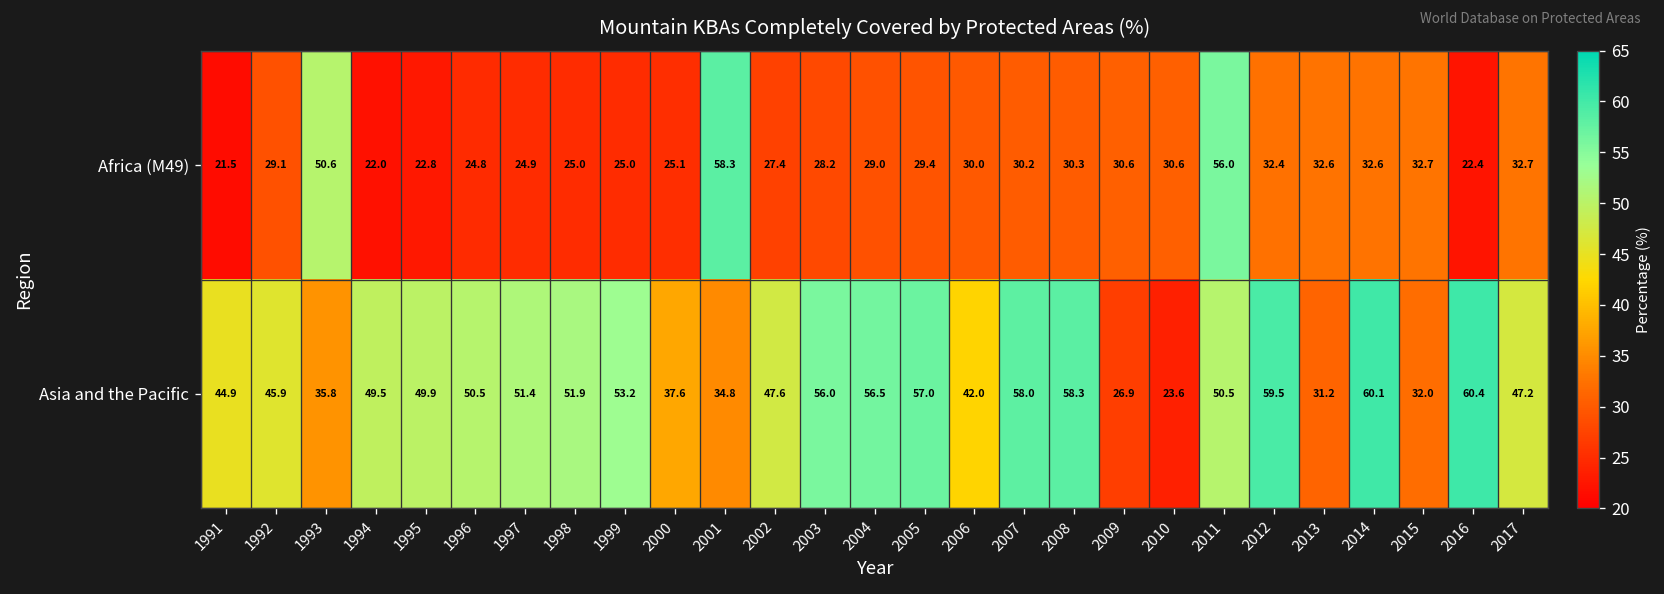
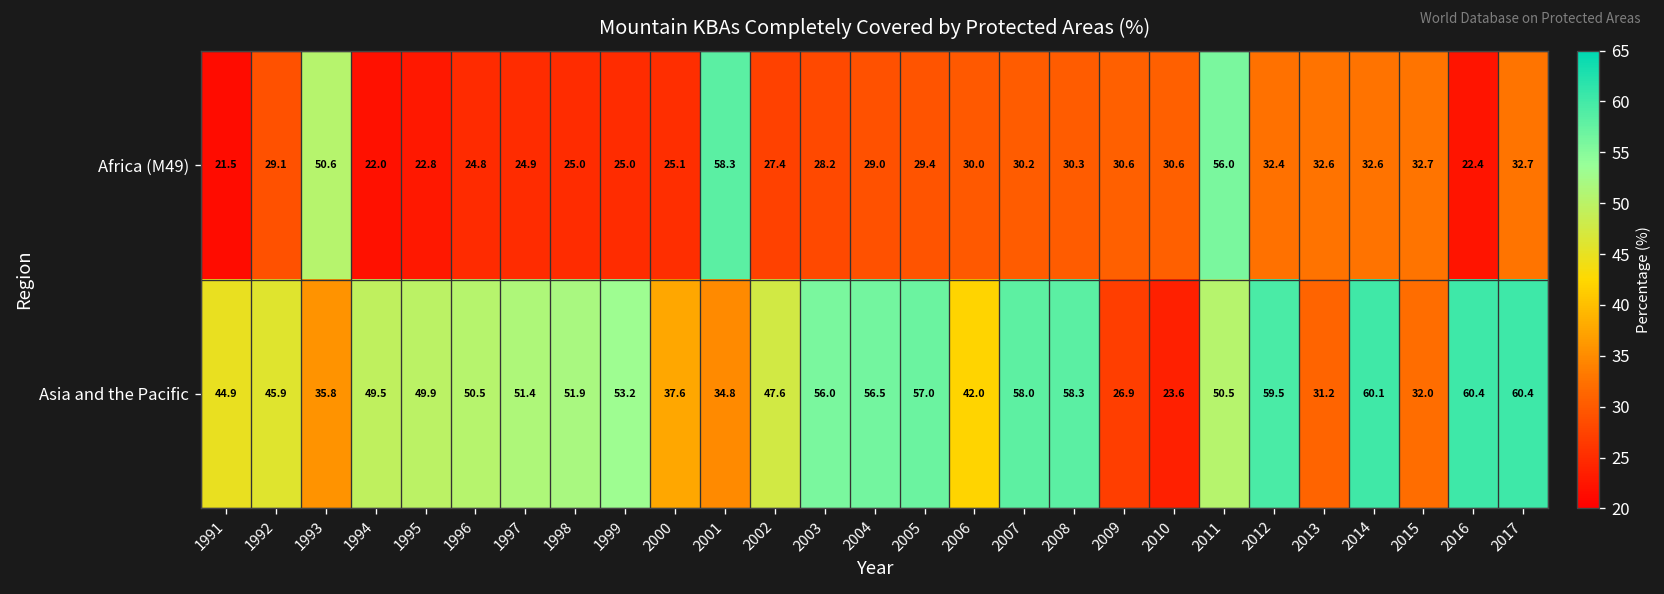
  {
    "Africa (M49)": {
      "1991": 21.5,
      "1992": 29.1,
      "1993": 50.6,
      "1994": 22.0,
      "1995": 22.8,
      "1996": 24.8,
      "1997": 24.9,
      "1998": 25.0,
      "1999": 25.0,
      "2000": 25.1,
      "2001": 58.3,
      "2002": 27.4,
      "2003": 28.2,
      "2004": 29.0,
      "2005": 29.4,
      "2006": 30.0,
      "2007": 30.2,
      "2008": 30.3,
      "2009": 30.6,
      "2010": 30.6,
      "2011": 56.0,
      "2012": 32.4,
      "2013": 32.6,
      "2014": 32.6,
      "2015": 32.7,
      "2016": 22.4,
      "2017": 32.7
    },
    "Asia and the Pacific": {
      "1991": 44.9,
      "1992": 45.9,
      "1993": 35.8,
      "1994": 49.5,
      "1995": 49.9,
      "1996": 50.5,
      "1997": 51.4,
      "1998": 51.9,
      "1999": 53.2,
      "2000": 37.6,
      "2001": 34.8,
      "2002": 47.6,
      "2003": 56.0,
      "2004": 56.5,
      "2005": 57.0,
      "2006": 42.0,
      "2007": 58.0,
      "2008": 58.3,
      "2009": 26.9,
      "2010": 23.6,
      "2011": 50.5,
      "2012": 59.5,
      "2013": 31.2,
      "2014": 60.1,
      "2015": 32.0,
      "2016": 60.4,
-     "2017": 47.2
+     "2017": 60.4
    }
  }
